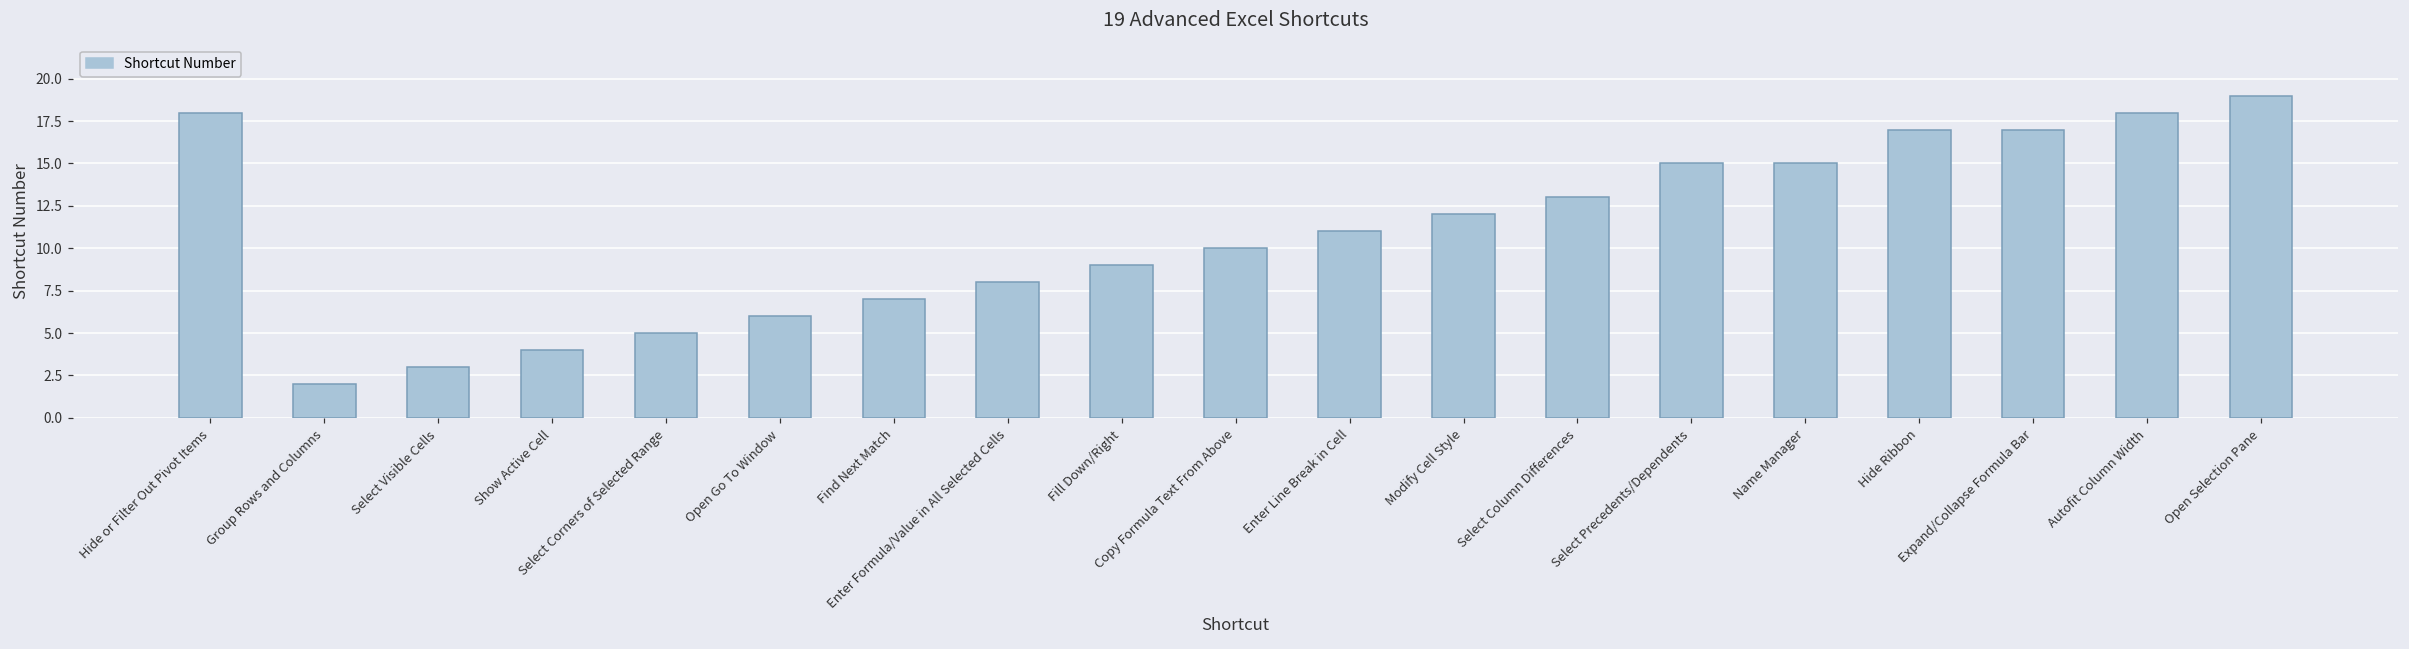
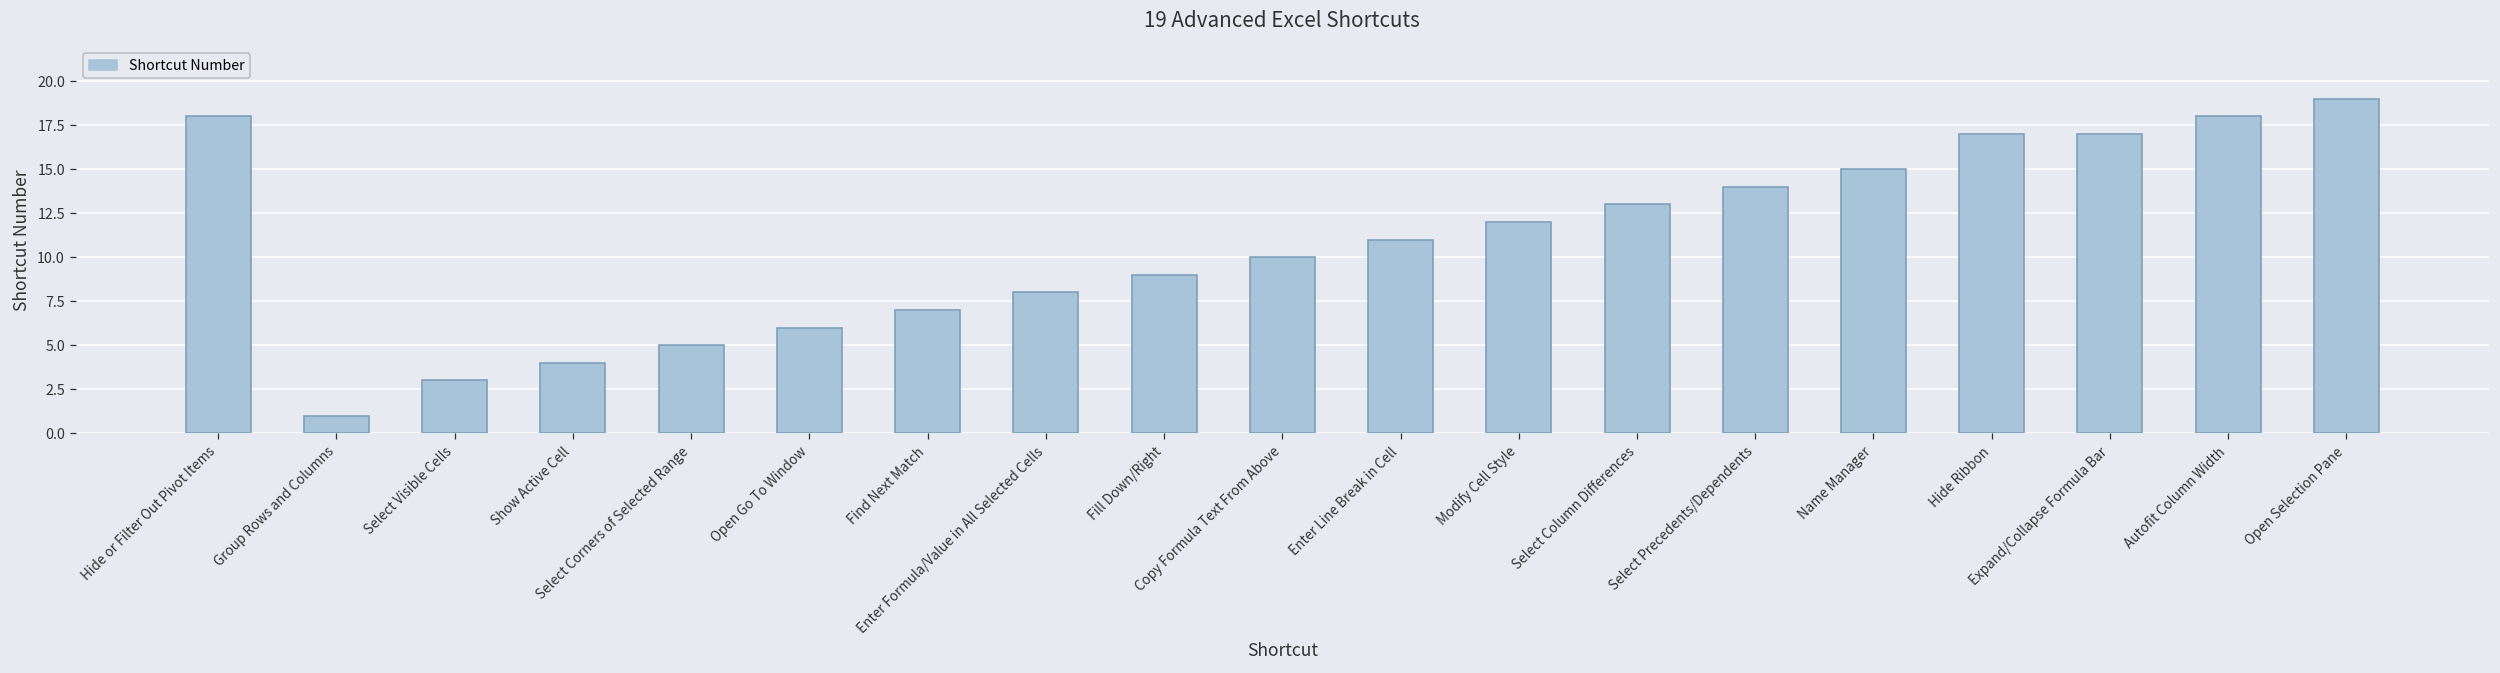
  {
    "Hide or Filter Out Pivot Items": 18,
-   "Group Rows and Columns": 2,
+   "Group Rows and Columns": 1,
    "Select Visible Cells": 3,
    "Show Active Cell": 4,
    "Select Corners of Selected Range": 5,
    "Open Go To Window": 6,
    "Find Next Match": 7,
    "Enter Formula/Value in All Selected Cells": 8,
    "Fill Down/Right": 9,
    "Copy Formula Text From Above": 10,
    "Enter Line Break in Cell": 11,
    "Modify Cell Style": 12,
    "Select Column Differences": 13,
-   "Select Precedents/Dependents": 15,
+   "Select Precedents/Dependents": 14,
    "Name Manager": 15,
    "Hide Ribbon": 17,
    "Expand/Collapse Formula Bar": 17,
    "Autofit Column Width": 18,
    "Open Selection Pane": 19
  }
